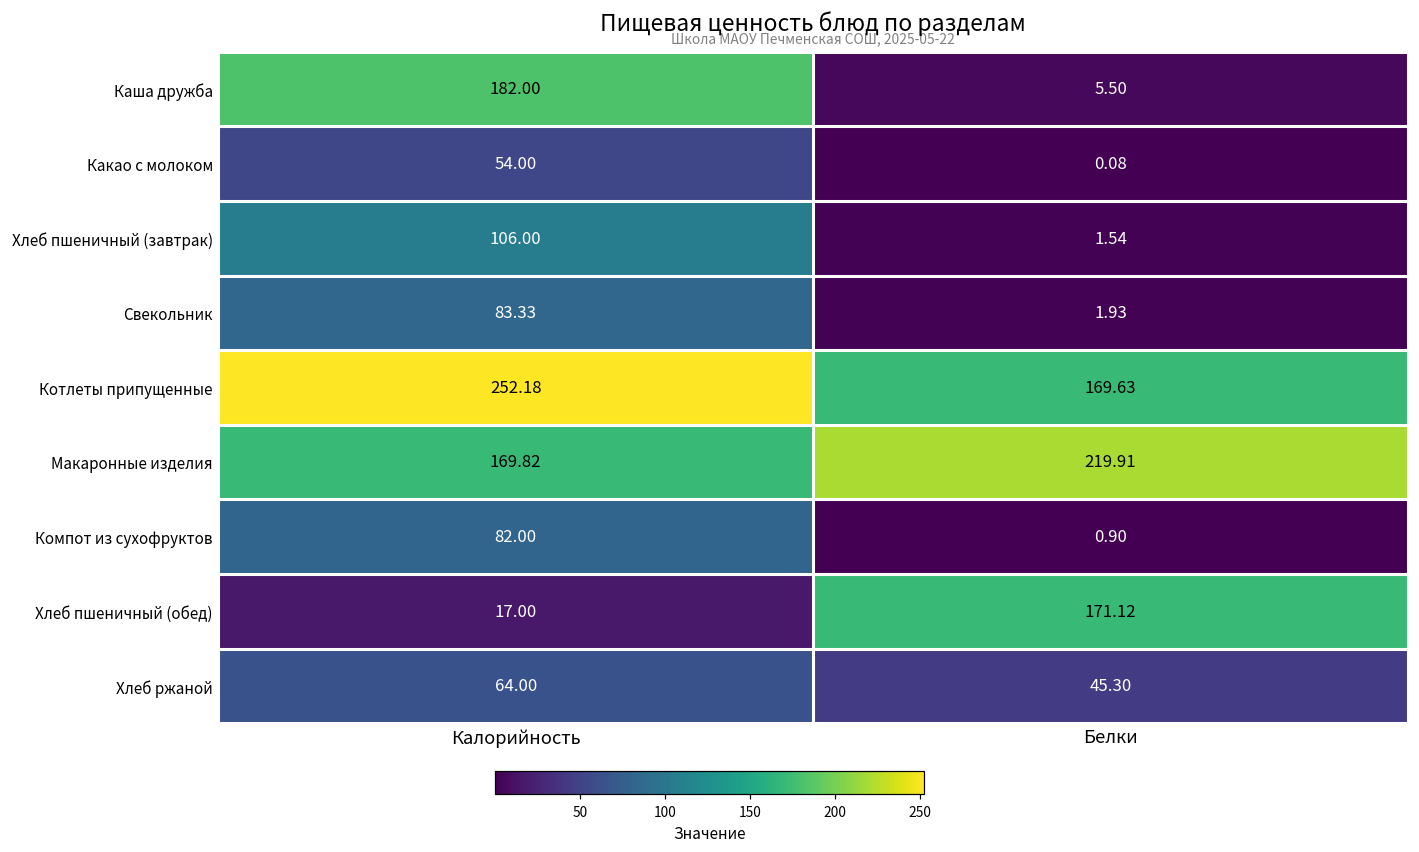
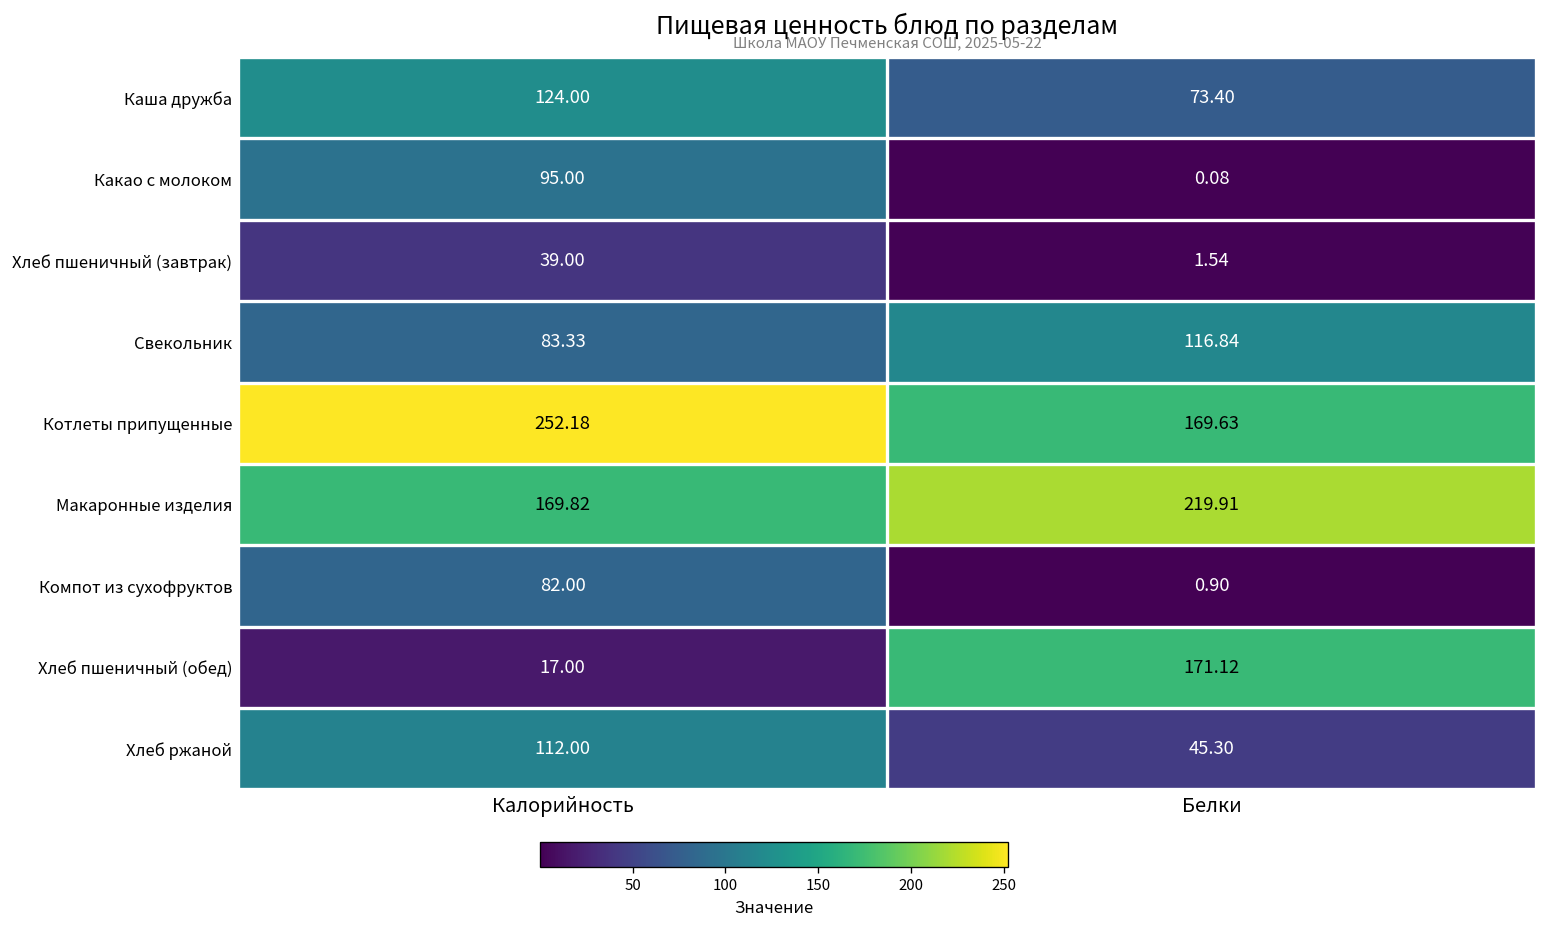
  {
    "Каша дружба": {
-     "Калорийность": 182.00,
-     "Белки": 5.50
+     "Калорийность": 124.00,
+     "Белки": 73.40
    },
    "Какао с молоком": {
-     "Калорийность": 54.00,
+     "Калорийность": 95.00,
      "Белки": 0.08
    },
    "Хлеб пшеничный (завтрак)": {
-     "Калорийность": 106.00,
+     "Калорийность": 39.00,
      "Белки": 1.54
    },
    "Свекольник": {
      "Калорийность": 83.33,
-     "Белки": 1.93
+     "Белки": 116.84
    },
    "Котлеты припущенные": {
      "Калорийность": 252.18,
      "Белки": 169.63
    },
    "Макаронные изделия": {
      "Калорийность": 169.82,
      "Белки": 219.91
    },
    "Компот из сухофруктов": {
      "Калорийность": 82.00,
      "Белки": 0.90
    },
    "Хлеб пшеничный (обед)": {
      "Калорийность": 17.00,
      "Белки": 171.12
    },
    "Хлеб ржаной": {
-     "Калорийность": 64.00,
+     "Калорийность": 112.00,
      "Белки": 45.30
    }
  }
